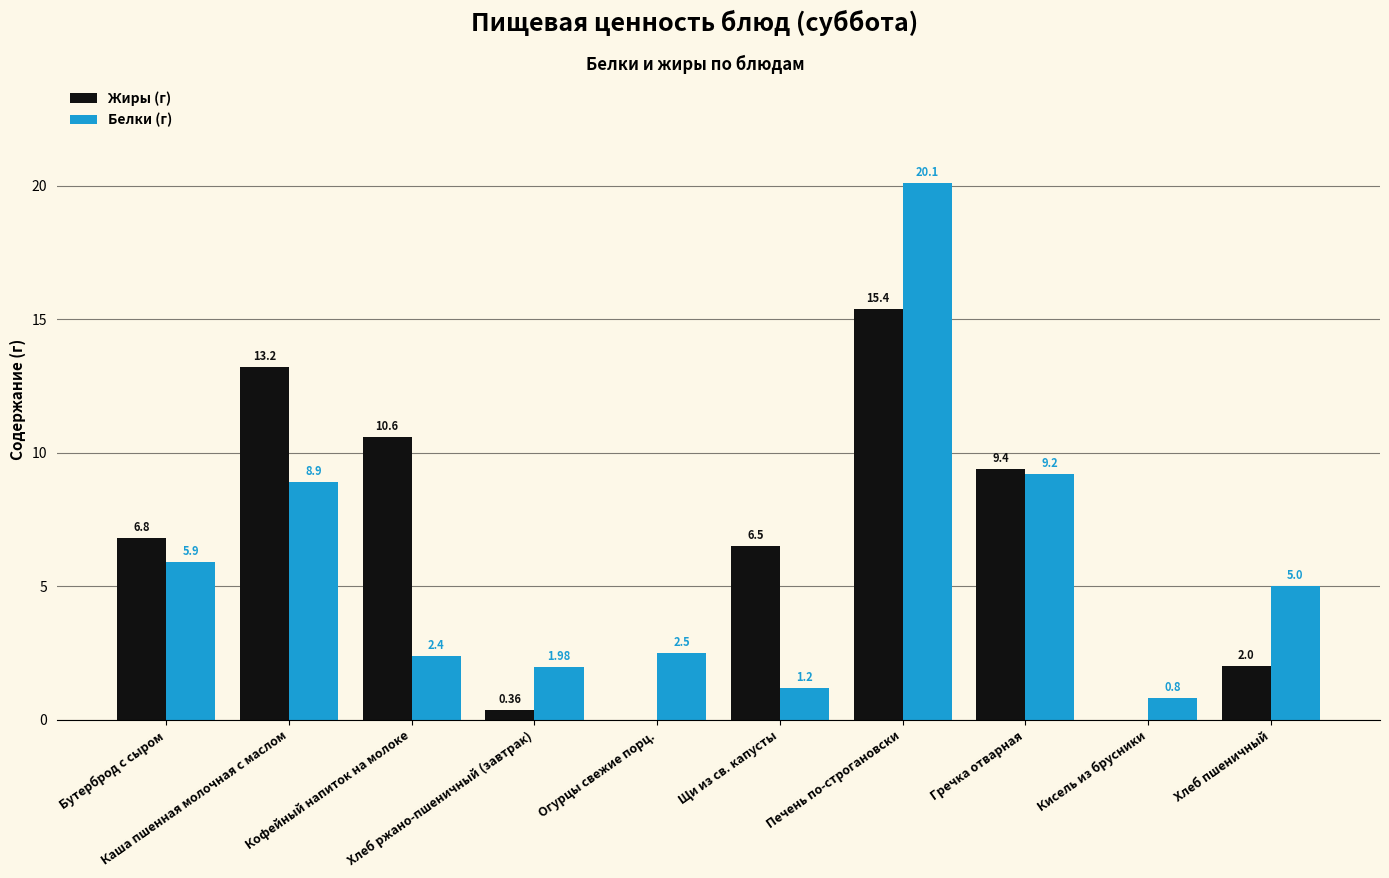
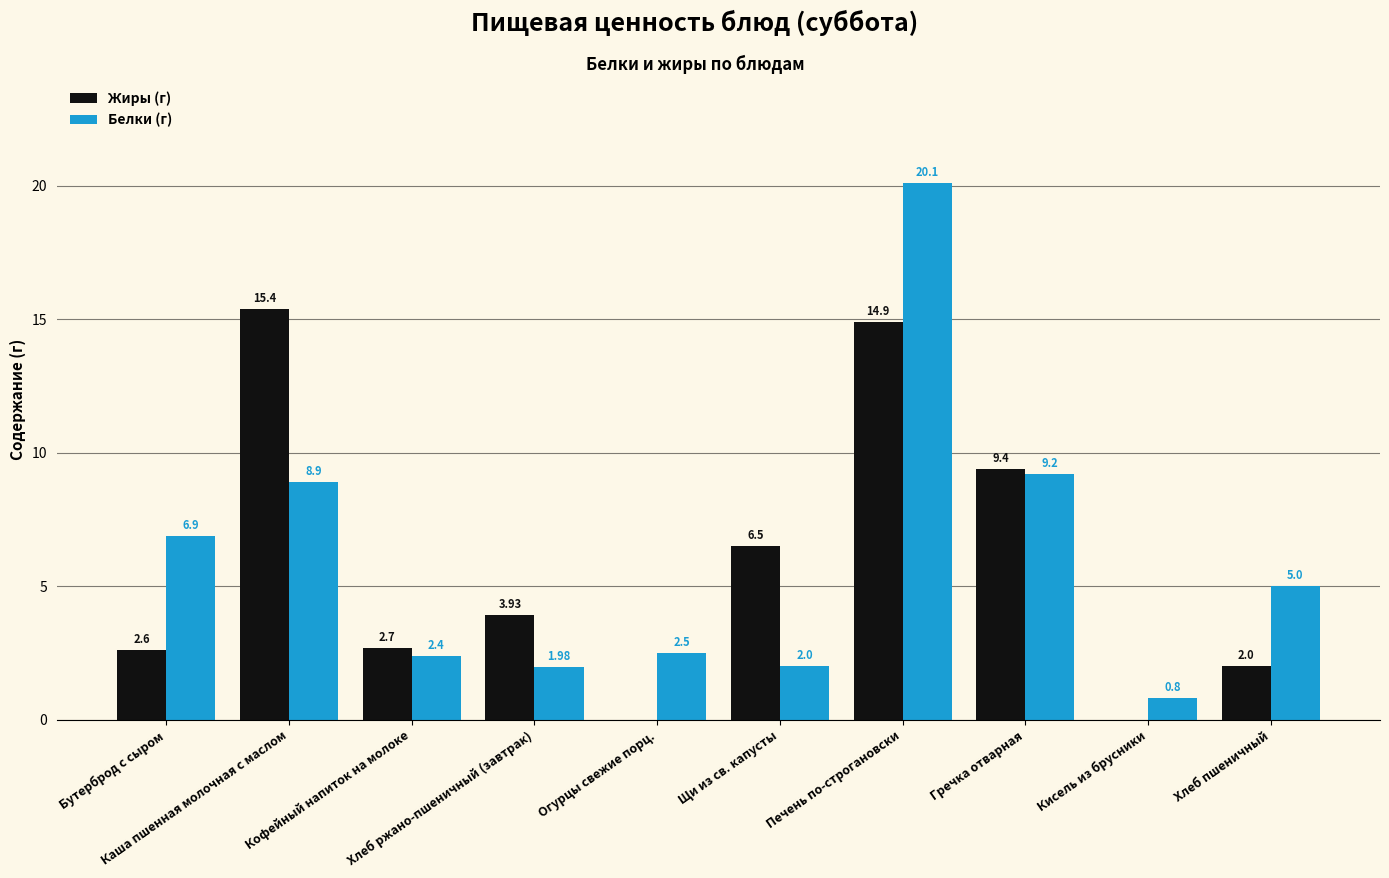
  {
    "Жиры (г)": {
-     "Бутерброд с сыром": 6.8,
-     "Каша пшенная молочная с маслом": 13.2,
-     "Кофейный напиток на молоке": 10.6,
-     "Хлеб ржано-пшеничный (завтрак)": 0.36,
+     "Бутерброд с сыром": 2.6,
+     "Каша пшенная молочная с маслом": 15.4,
+     "Кофейный напиток на молоке": 2.7,
+     "Хлеб ржано-пшеничный (завтрак)": 3.93,
      "Щи из св. капусты": 6.5,
-     "Печень по-строгановски": 15.4,
+     "Печень по-строгановски": 14.9,
      "Гречка отварная": 9.4,
      "Хлеб пшеничный": 2.0
    },
    "Белки (г)": {
-     "Бутерброд с сыром": 5.9,
+     "Бутерброд с сыром": 6.9,
      "Каша пшенная молочная с маслом": 8.9,
      "Кофейный напиток на молоке": 2.4,
      "Хлеб ржано-пшеничный (завтрак)": 1.98,
      "Огурцы свежие порц.": 2.5,
-     "Щи из св. капусты": 1.2,
+     "Щи из св. капусты": 2.0,
      "Печень по-строгановски": 20.1,
      "Гречка отварная": 9.2,
      "Кисель из брусники": 0.8,
      "Хлеб пшеничный": 5.0
    }
  }
